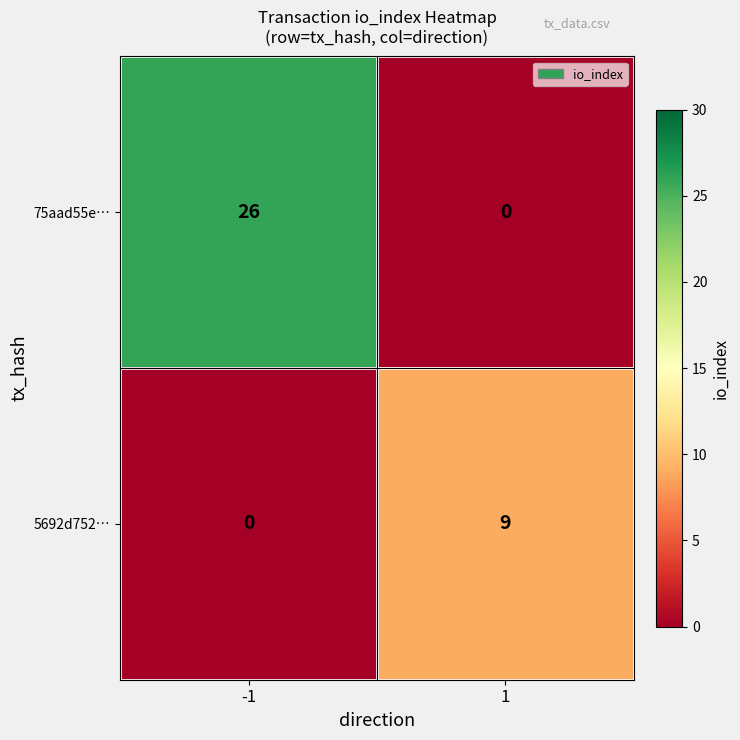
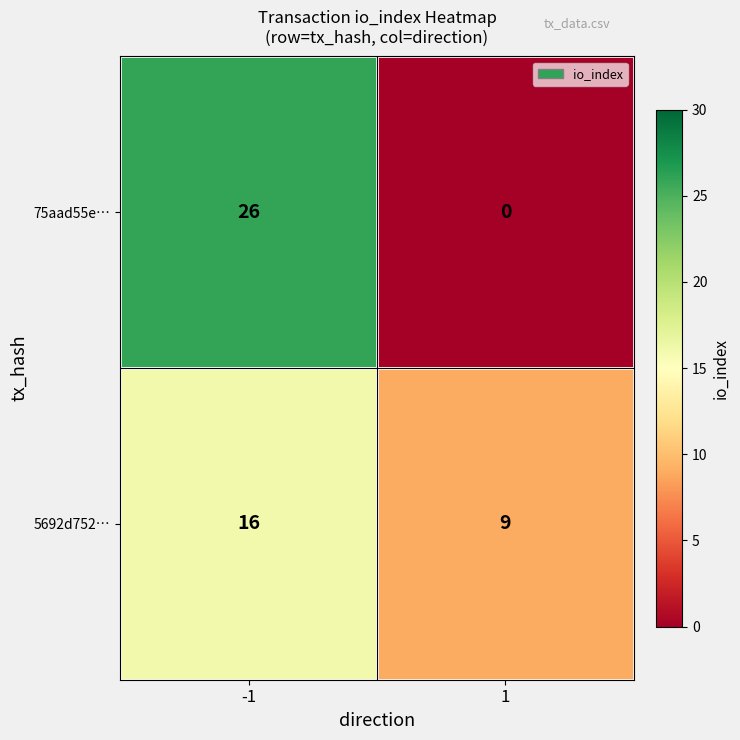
  {
    "75aad55e…": {
      "-1": 26,
      "1": 0
    },
    "5692d752…": {
-     "-1": 0,
+     "-1": 16,
      "1": 9
    }
  }
